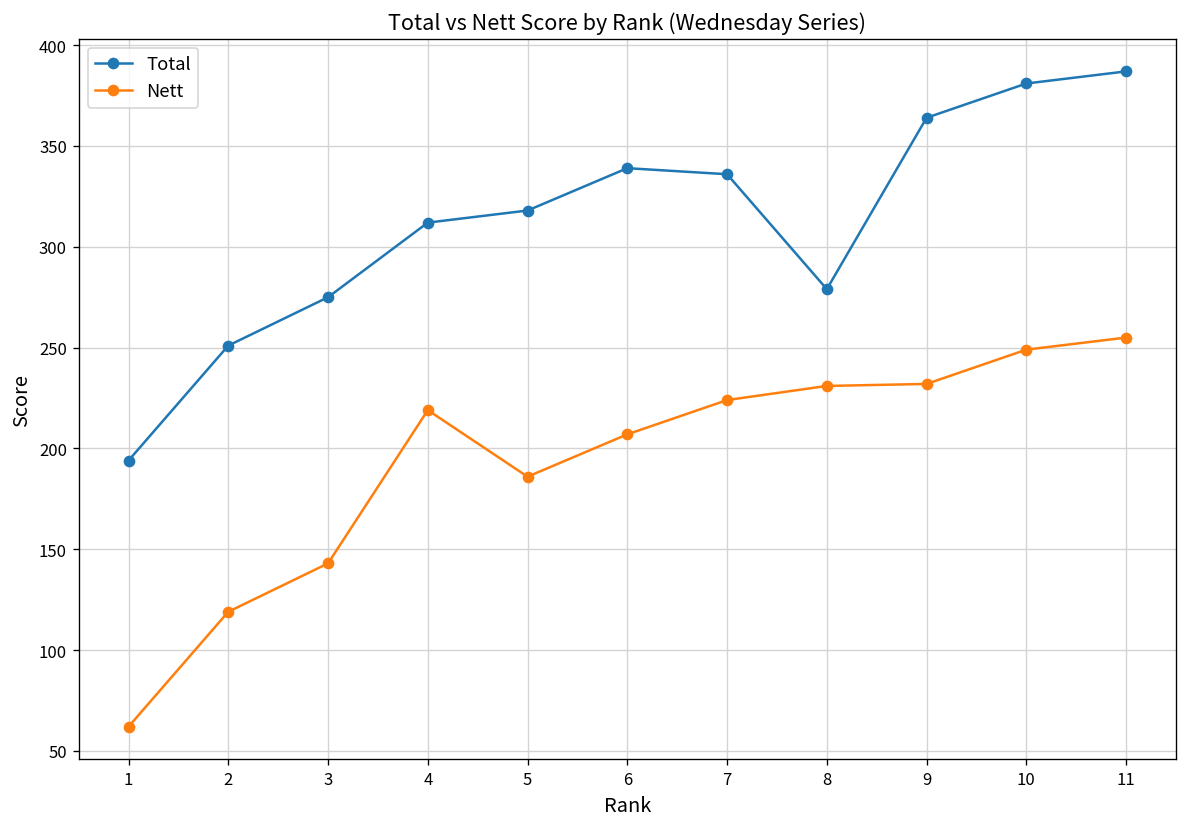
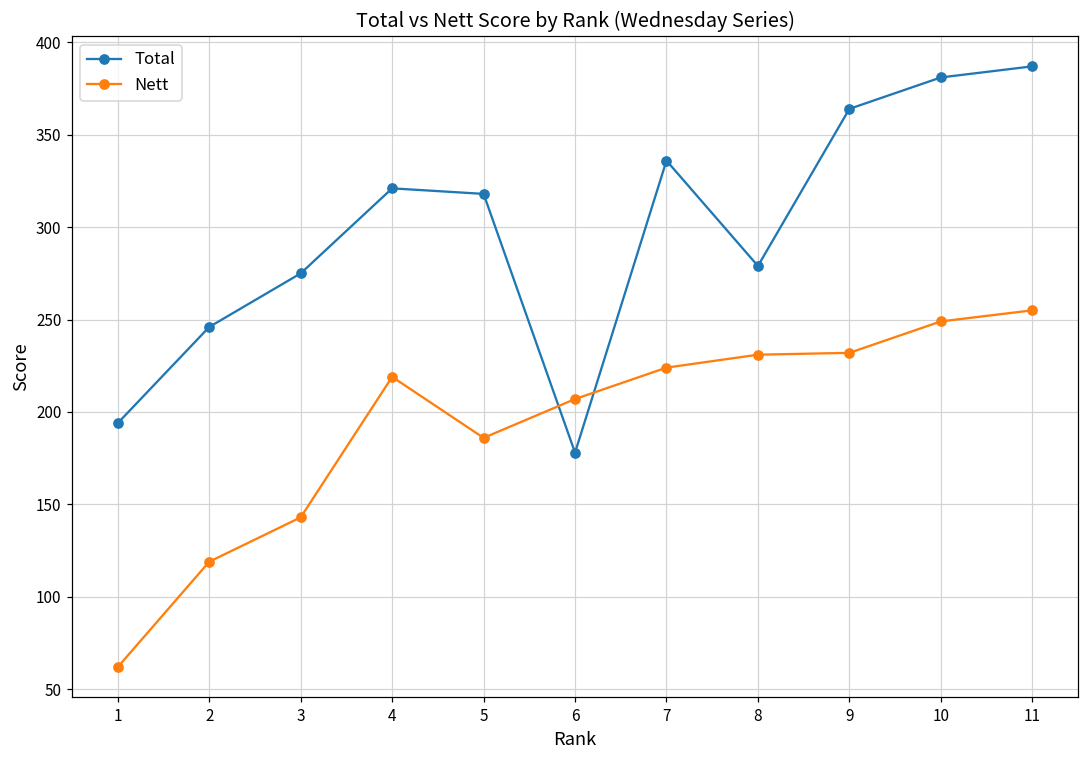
  {
    "Total": {
      "1": 194,
-     "2": 251,
+     "2": 246,
      "3": 275,
-     "4": 312,
+     "4": 321,
      "5": 318,
-     "6": 339,
+     "6": 178,
      "7": 336,
      "8": 279,
      "9": 364,
      "10": 381,
      "11": 387
    },
    "Nett": {
      "1": 62,
      "2": 119,
      "3": 143,
      "4": 219,
      "5": 186,
      "6": 207,
      "7": 224,
      "8": 231,
      "9": 232,
      "10": 249,
      "11": 255
    }
  }
